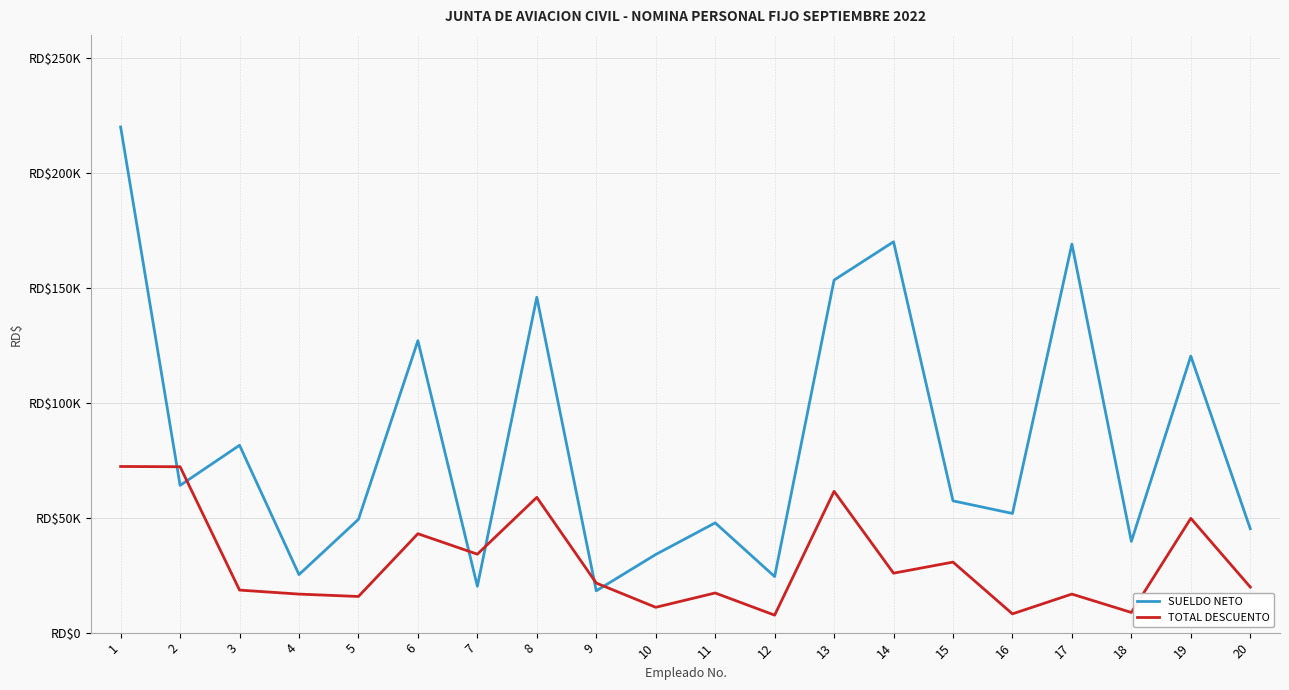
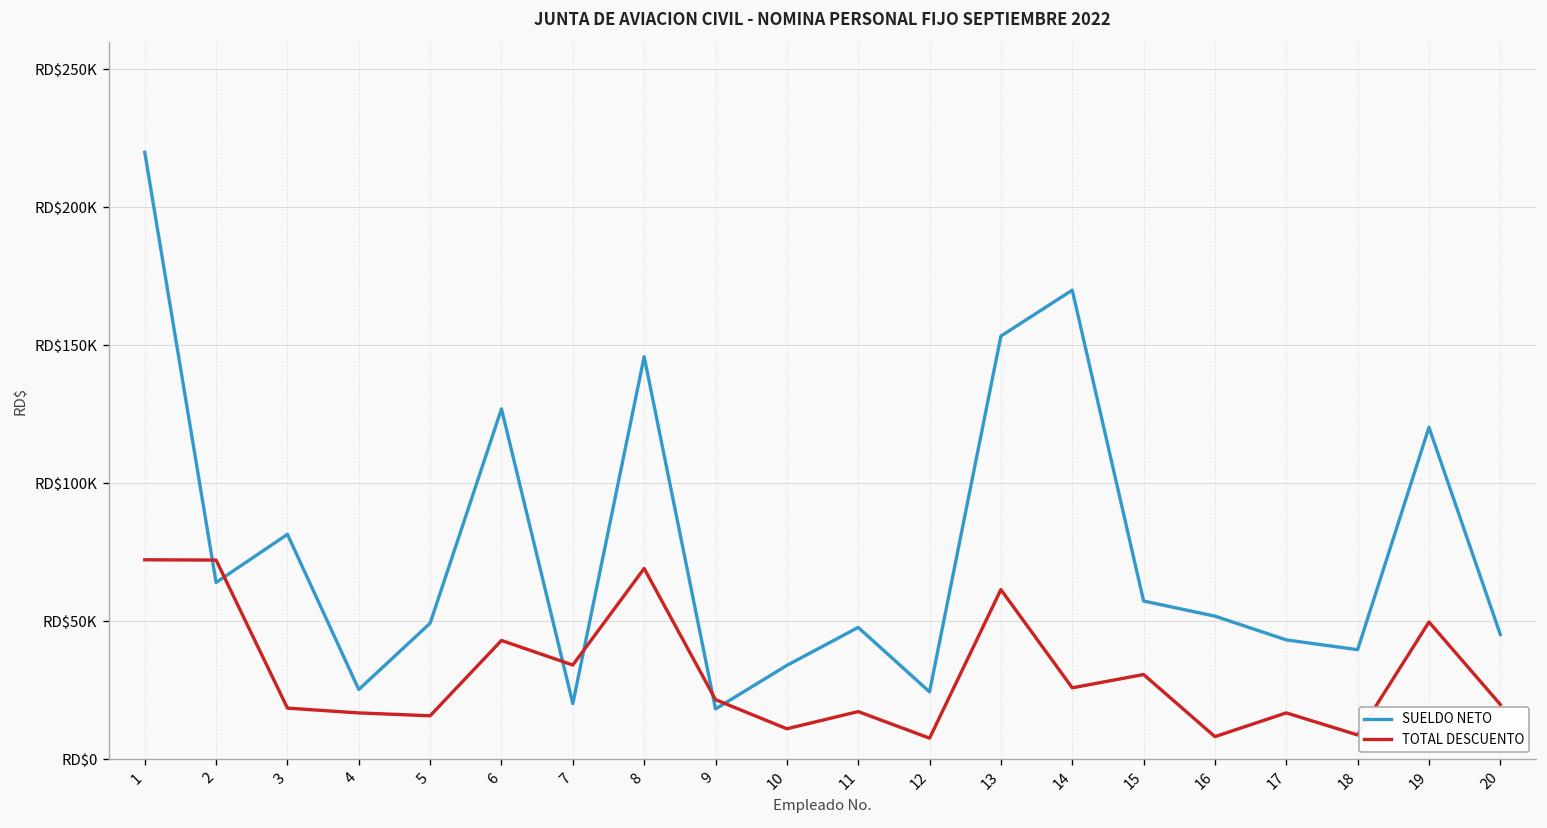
  {
    "SUELDO NETO": {
      "1": "RD$220000",
      "2": "RD$64000",
      "3": "RD$81000",
      "4": "RD$25000",
      "5": "RD$49000",
      "6": "RD$127000",
      "7": "RD$20000",
      "8": "RD$146000",
      "9": "RD$18000",
      "10": "RD$34000",
      "11": "RD$48000",
      "12": "RD$24000",
      "13": "RD$153000",
      "14": "RD$170000",
      "15": "RD$57000",
      "16": "RD$52000",
-     "17": "RD$169000",
+     "17": "RD$43000",
      "18": "RD$40000",
      "19": "RD$120000",
      "20": "RD$45000"
    },
    "TOTAL DESCUENTO": {
      "1": "RD$72000",
      "2": "RD$72000",
      "3": "RD$19000",
      "4": "RD$17000",
      "5": "RD$16000",
      "6": "RD$43000",
      "7": "RD$34000",
-     "8": "RD$59000",
+     "8": "RD$69000",
      "9": "RD$22000",
      "10": "RD$11000",
      "11": "RD$17000",
      "12": "RD$8000",
      "13": "RD$61000",
      "14": "RD$26000",
      "15": "RD$31000",
      "16": "RD$8000",
      "17": "RD$17000",
      "18": "RD$9000",
      "19": "RD$50000",
      "20": "RD$20000"
    }
  }
